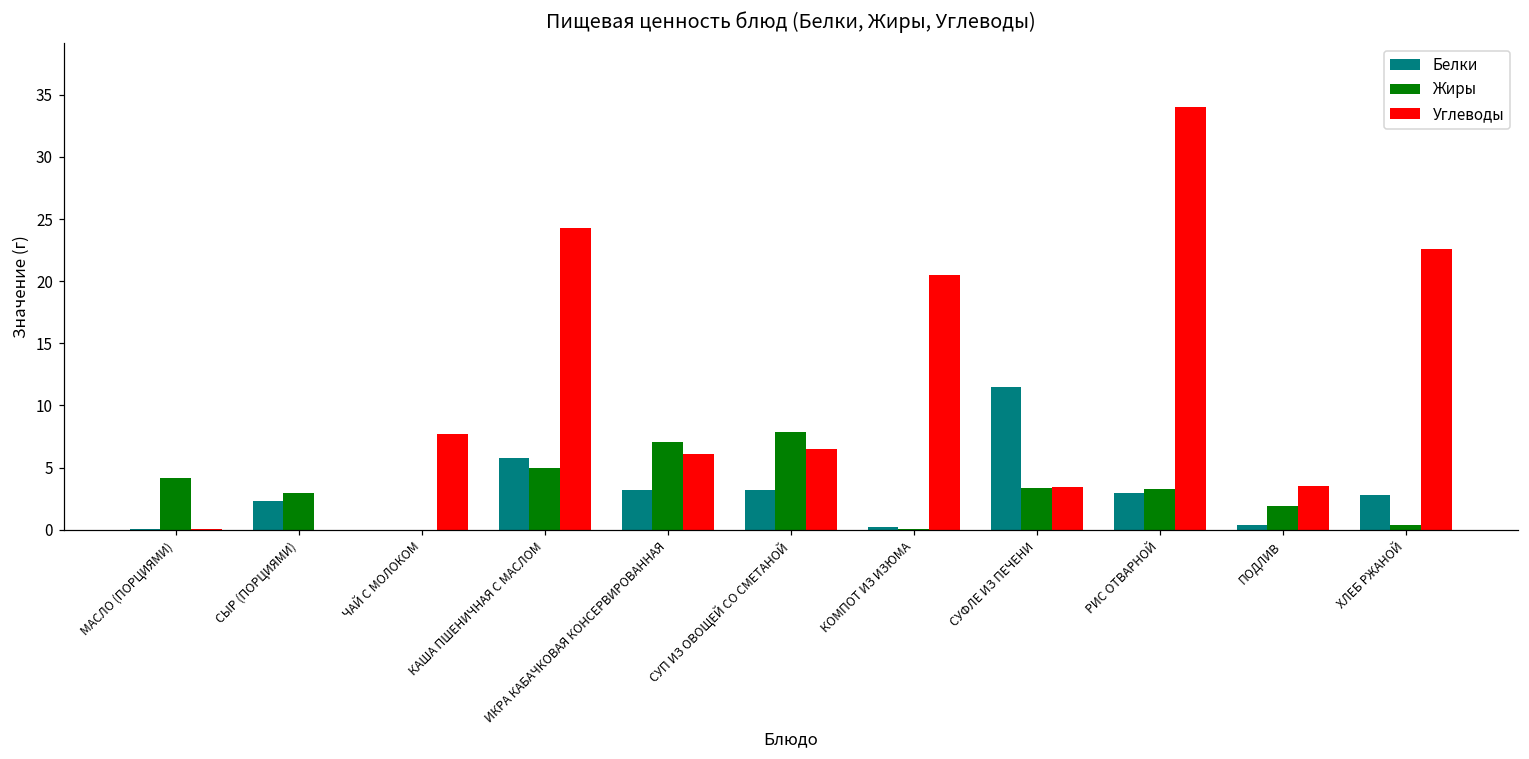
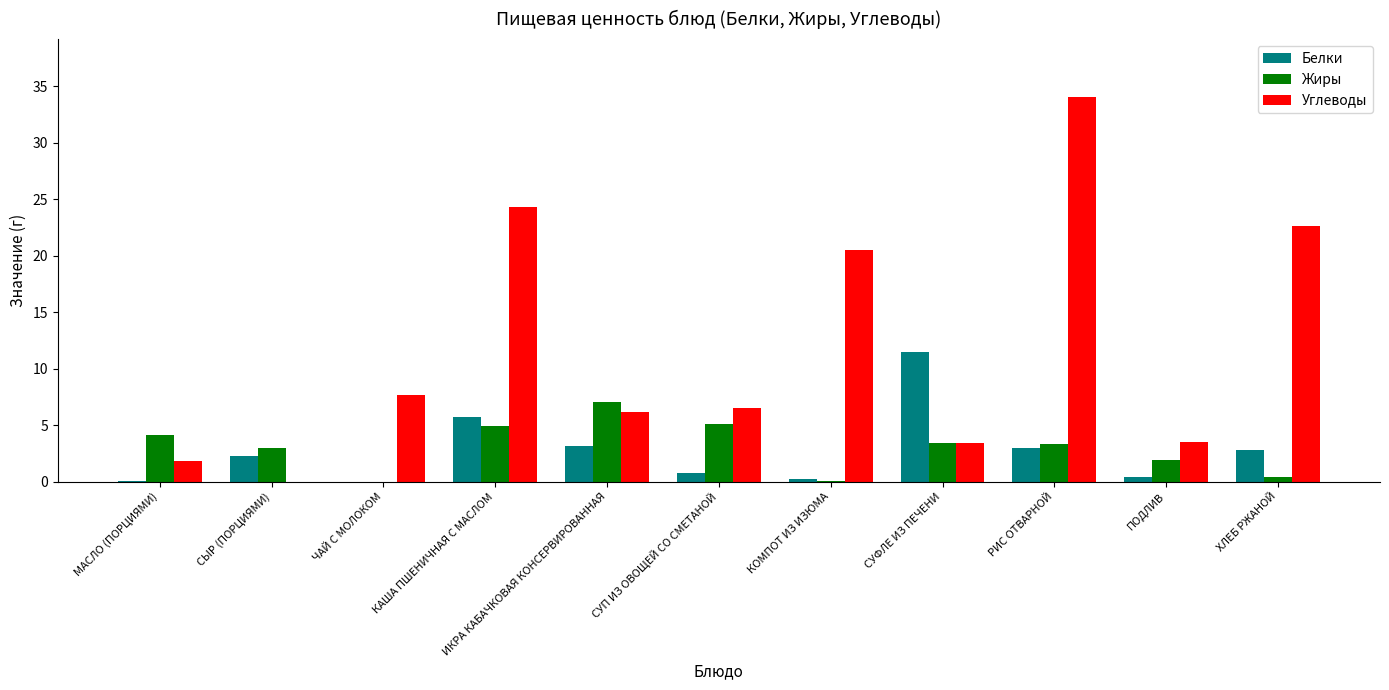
  {
    "Белки": {
      "СЫР (ПОРЦИЯМИ)": 2.3,
      "ЧАЙ С МОЛОКОМ": 0.0,
      "КАША ПШЕНИЧНАЯ С МАСЛОМ": 5.7,
      "ИКРА КАБАЧКОВАЯ КОНСЕРВИРОВАННАЯ": 3.2,
-     "СУП ИЗ ОВОЩЕЙ СО СМЕТАНОЙ": 3.2,
+     "СУП ИЗ ОВОЩЕЙ СО СМЕТАНОЙ": 0.8,
      "СУФЛЕ ИЗ ПЕЧЕНИ": 11.5,
      "РИС ОТВАРНОЙ": 3.0,
      "ПОДЛИВ": 0.4,
      "ХЛЕБ РЖАНОЙ": 2.8
    },
    "Жиры": {
      "МАСЛО (ПОРЦИЯМИ)": 4.1,
      "СЫР (ПОРЦИЯМИ)": 3.0,
      "ЧАЙ С МОЛОКОМ": 0.0,
      "КАША ПШЕНИЧНАЯ С МАСЛОМ": 5.0,
      "ИКРА КАБАЧКОВАЯ КОНСЕРВИРОВАННАЯ": 7.1,
-     "СУП ИЗ ОВОЩЕЙ СО СМЕТАНОЙ": 7.9,
+     "СУП ИЗ ОВОЩЕЙ СО СМЕТАНОЙ": 5.1,
      "СУФЛЕ ИЗ ПЕЧЕНИ": 3.4,
      "РИС ОТВАРНОЙ": 3.3,
      "ПОДЛИВ": 1.9,
      "ХЛЕБ РЖАНОЙ": 0.4
    },
    "Углеводы": {
-     "МАСЛО (ПОРЦИЯМИ)": 0.0,
+     "МАСЛО (ПОРЦИЯМИ)": 1.8,
      "СЫР (ПОРЦИЯМИ)": 0.0,
      "ЧАЙ С МОЛОКОМ": 7.7,
      "КАША ПШЕНИЧНАЯ С МАСЛОМ": 24.3,
      "ИКРА КАБАЧКОВАЯ КОНСЕРВИРОВАННАЯ": 6.1,
      "СУП ИЗ ОВОЩЕЙ СО СМЕТАНОЙ": 6.5,
      "КОМПОТ ИЗ ИЗЮМА": 20.5,
      "СУФЛЕ ИЗ ПЕЧЕНИ": 3.4,
      "РИС ОТВАРНОЙ": 34.1,
      "ПОДЛИВ": 3.5,
      "ХЛЕБ РЖАНОЙ": 22.6
    }
  }
